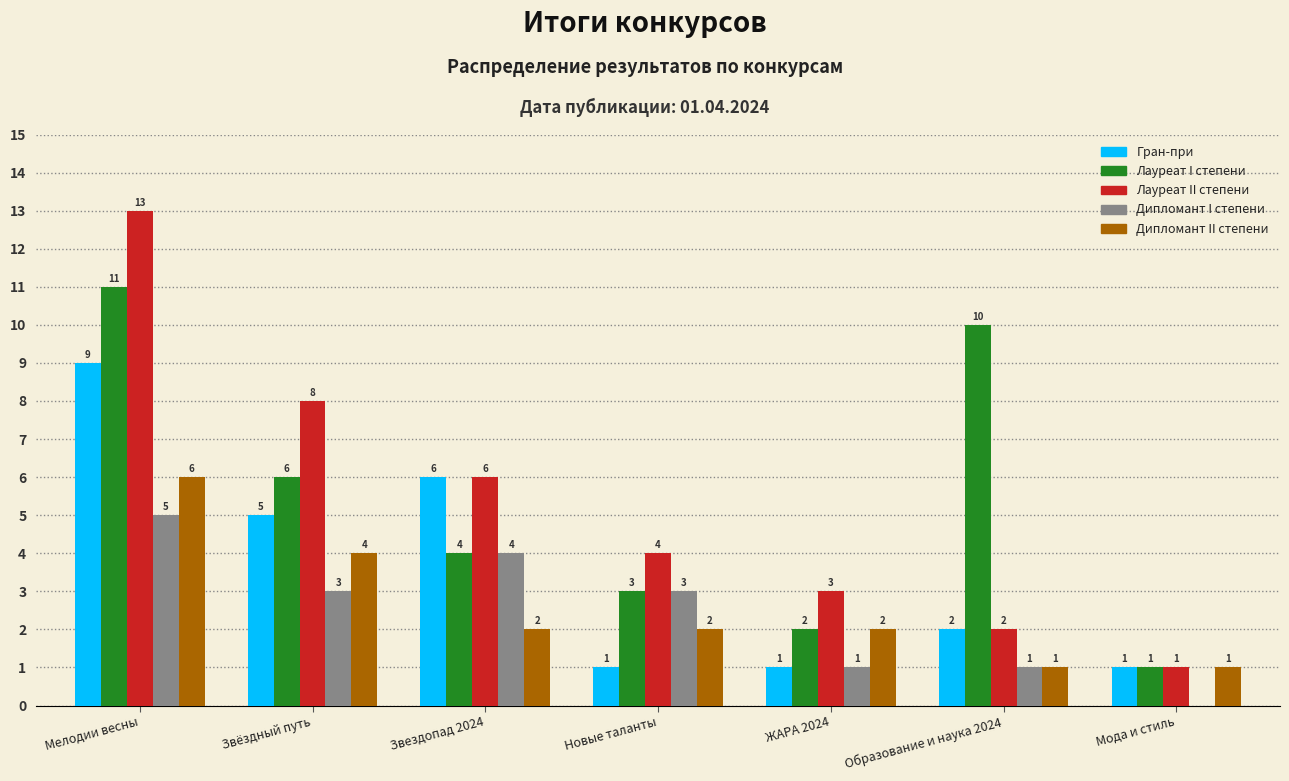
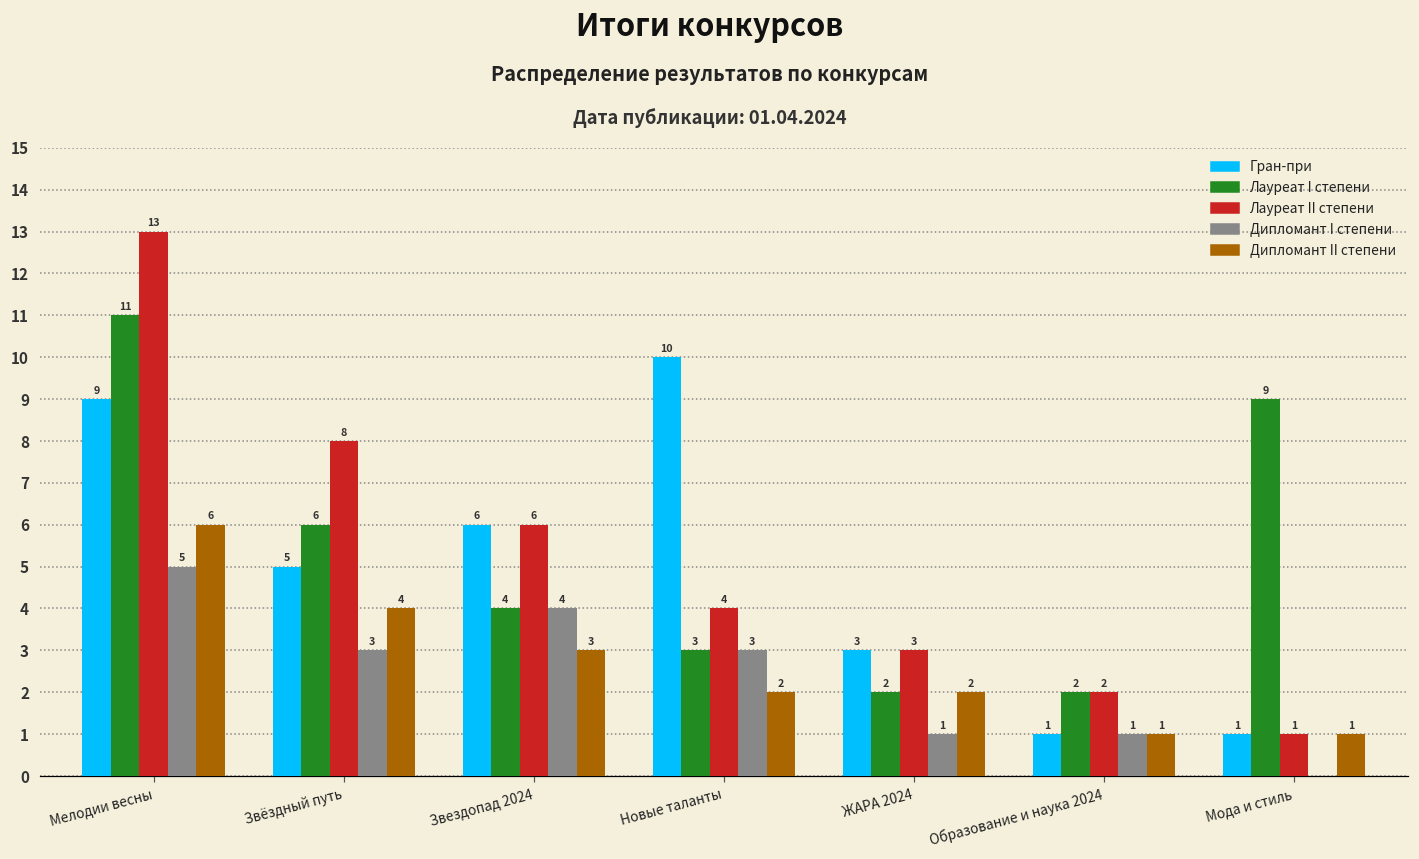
  {
    "Гран-при": {
      "Мелодии весны": 9,
      "Звёздный путь": 5,
      "Звездопад 2024": 6,
-     "Новые таланты": 1,
-     "ЖАРА 2024": 1,
-     "Образование и наука 2024": 2,
+     "Новые таланты": 10,
+     "ЖАРА 2024": 3,
+     "Образование и наука 2024": 1,
      "Мода и стиль": 1
    },
    "Лауреат I степени": {
      "Мелодии весны": 11,
      "Звёздный путь": 6,
      "Звездопад 2024": 4,
      "Новые таланты": 3,
      "ЖАРА 2024": 2,
-     "Образование и наука 2024": 10,
-     "Мода и стиль": 1
+     "Образование и наука 2024": 2,
+     "Мода и стиль": 9
    },
    "Лауреат II степени": {
      "Мелодии весны": 13,
      "Звёздный путь": 8,
      "Звездопад 2024": 6,
      "Новые таланты": 4,
      "ЖАРА 2024": 3,
      "Образование и наука 2024": 2,
      "Мода и стиль": 1
    },
    "Дипломант I степени": {
      "Мелодии весны": 5,
      "Звёздный путь": 3,
      "Звездопад 2024": 4,
      "Новые таланты": 3,
      "ЖАРА 2024": 1,
      "Образование и наука 2024": 1
    },
    "Дипломант II степени": {
      "Мелодии весны": 6,
      "Звёздный путь": 4,
-     "Звездопад 2024": 2,
+     "Звездопад 2024": 3,
      "Новые таланты": 2,
      "ЖАРА 2024": 2,
      "Образование и наука 2024": 1,
      "Мода и стиль": 1
    }
  }
